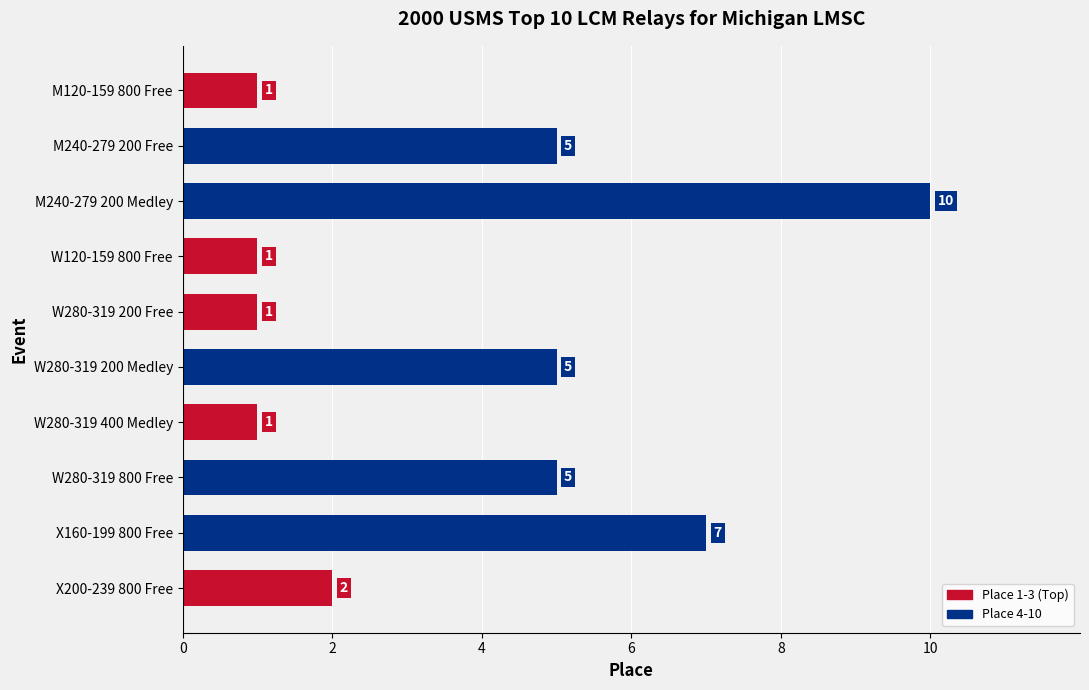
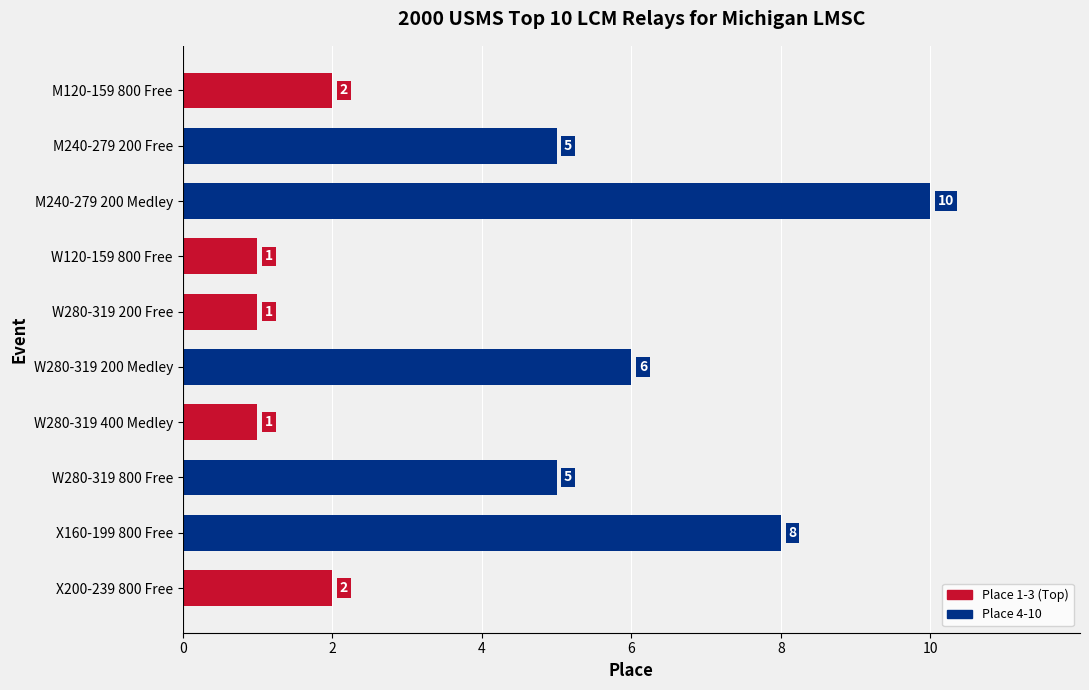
  {
-   "M120-159 800 Free": 1,
-   "W280-319 200 Medley": 5,
-   "X160-199 800 Free": 7
+   "M120-159 800 Free": 2,
+   "W280-319 200 Medley": 6,
+   "X160-199 800 Free": 8
  }
